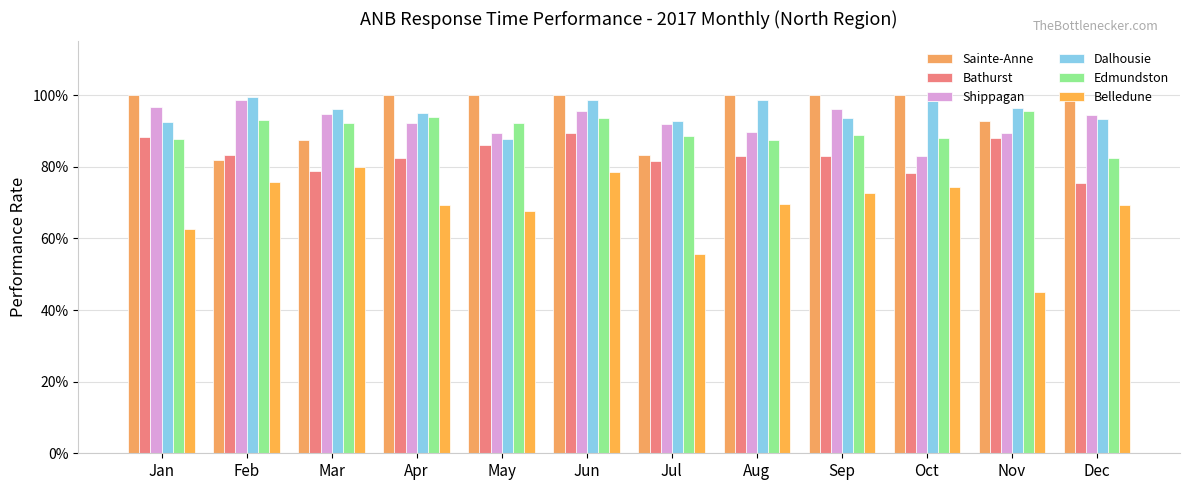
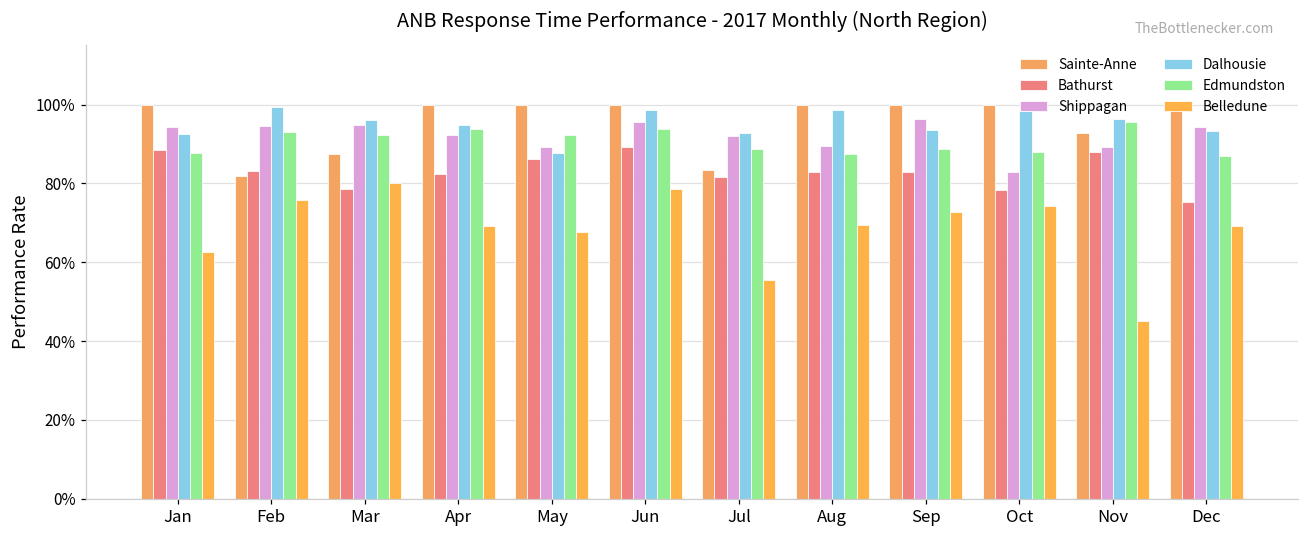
  {
    "Shippagan": {
-     "Jan": "97%",
-     "Feb": "99%",
+     "Jan": "94%",
+     "Feb": "95%",
      "Mar": "95%",
      "Apr": "92%",
      "May": "89%",
      "Jun": "96%",
      "Jul": "92%",
      "Aug": "90%",
      "Sep": "96%",
      "Oct": "83%",
      "Nov": "89%",
      "Dec": "94%"
    },
    "Dalhousie": {
      "Jan": "92%",
      "Feb": "100%",
      "Mar": "96%",
      "Apr": "95%",
      "May": "88%",
      "Jun": "99%",
      "Jul": "93%",
      "Aug": "99%",
      "Sep": "94%",
      "Oct": "98%",
      "Nov": "96%",
      "Dec": "93%"
    },
    "Edmundston": {
      "Jan": "88%",
      "Feb": "93%",
      "Mar": "92%",
      "Apr": "94%",
      "May": "92%",
      "Jun": "94%",
      "Jul": "89%",
      "Aug": "88%",
      "Sep": "89%",
      "Oct": "88%",
      "Nov": "96%",
-     "Dec": "82%"
+     "Dec": "87%"
    }
  }
